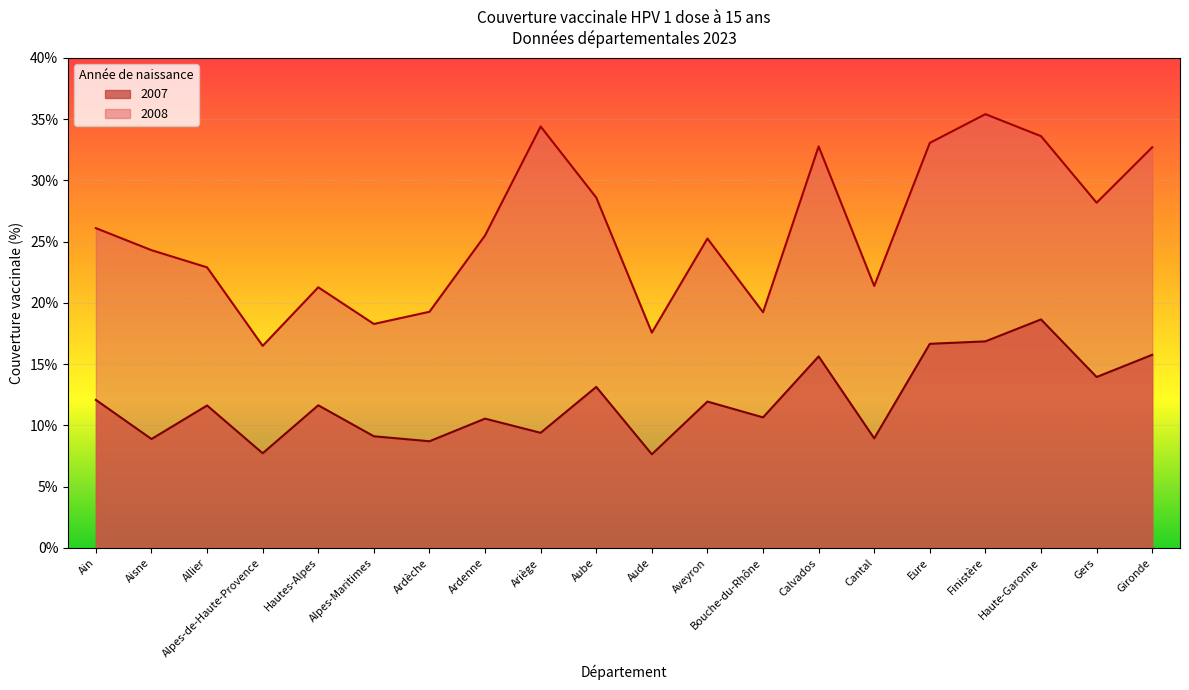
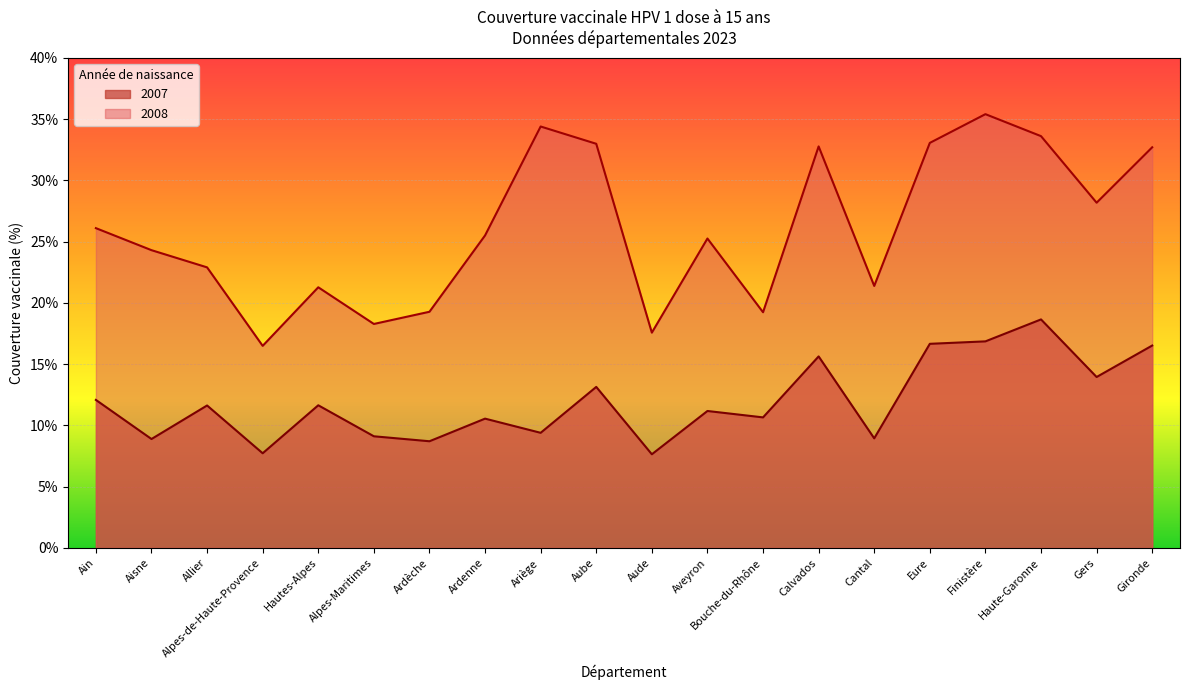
  {
    "2007": {
      "Ain": "12.1%",
      "Aisne": "8.9%",
      "Allier": "11.6%",
      "Alpes-de-Haute-Provence": "7.7%",
      "Hautes-Alpes": "11.6%",
      "Alpes-Maritimes": "9.1%",
      "Ardèche": "8.7%",
      "Ardenne": "10.5%",
      "Ariège": "9.4%",
      "Aube": "13.1%",
      "Aude": "7.6%",
-     "Aveyron": "11.9%",
+     "Aveyron": "11.2%",
      "Bouche-du-Rhône": "10.7%",
      "Calvados": "15.6%",
      "Cantal": "8.9%",
      "Eure": "16.7%",
      "Finistère": "16.9%",
      "Haute-Garonne": "18.6%",
      "Gers": "13.9%",
-     "Gironde": "15.8%"
+     "Gironde": "16.5%"
    },
    "2008": {
      "Ain": "26.1%",
      "Aisne": "24.3%",
      "Allier": "22.9%",
      "Alpes-de-Haute-Provence": "16.5%",
      "Hautes-Alpes": "21.3%",
      "Alpes-Maritimes": "18.3%",
      "Ardèche": "19.3%",
      "Ardenne": "25.5%",
      "Ariège": "34.4%",
-     "Aube": "28.6%",
+     "Aube": "33.0%",
      "Aude": "17.6%",
      "Aveyron": "25.2%",
      "Bouche-du-Rhône": "19.2%",
      "Calvados": "32.8%",
      "Cantal": "21.4%",
      "Eure": "33.1%",
      "Finistère": "35.4%",
      "Haute-Garonne": "33.6%",
      "Gers": "28.2%",
      "Gironde": "32.7%"
    }
  }
